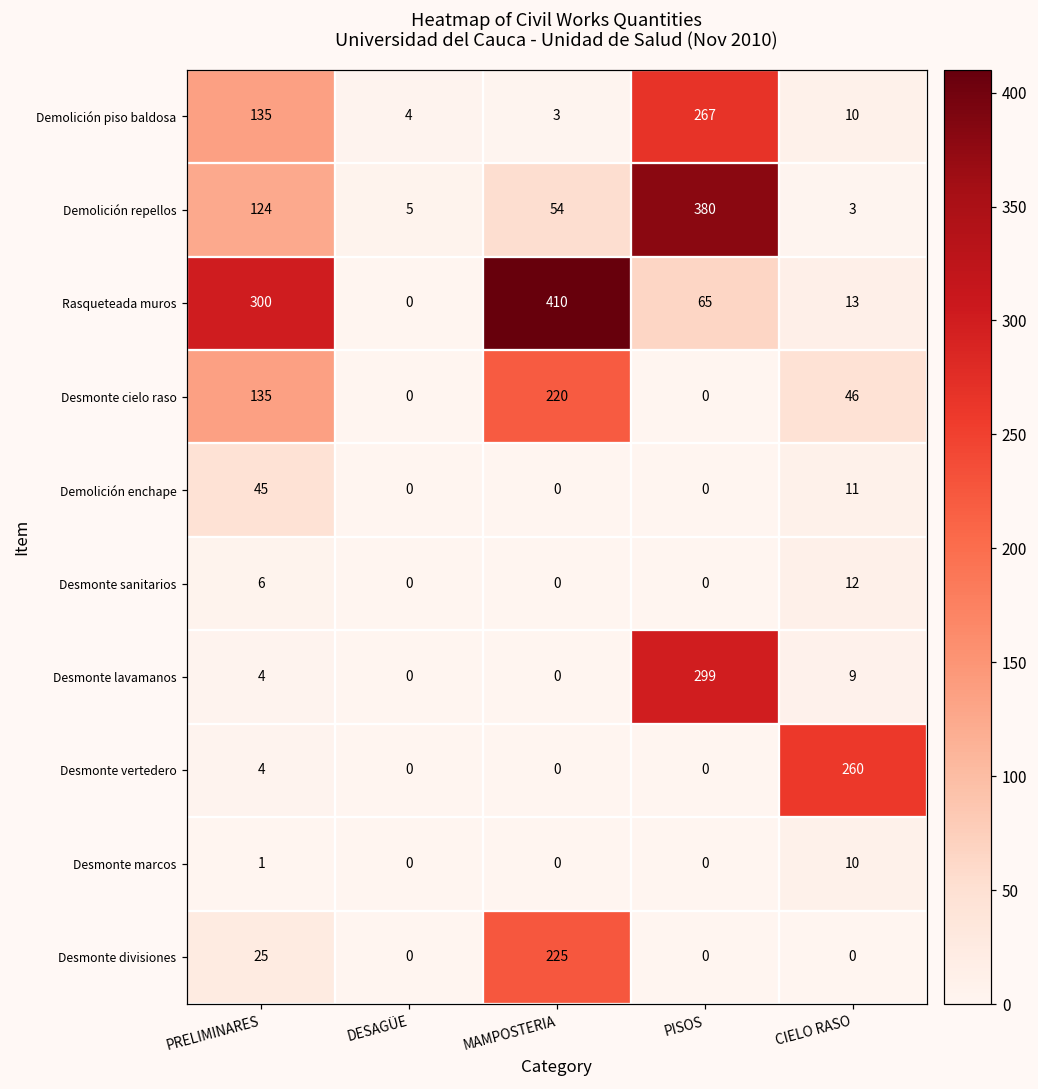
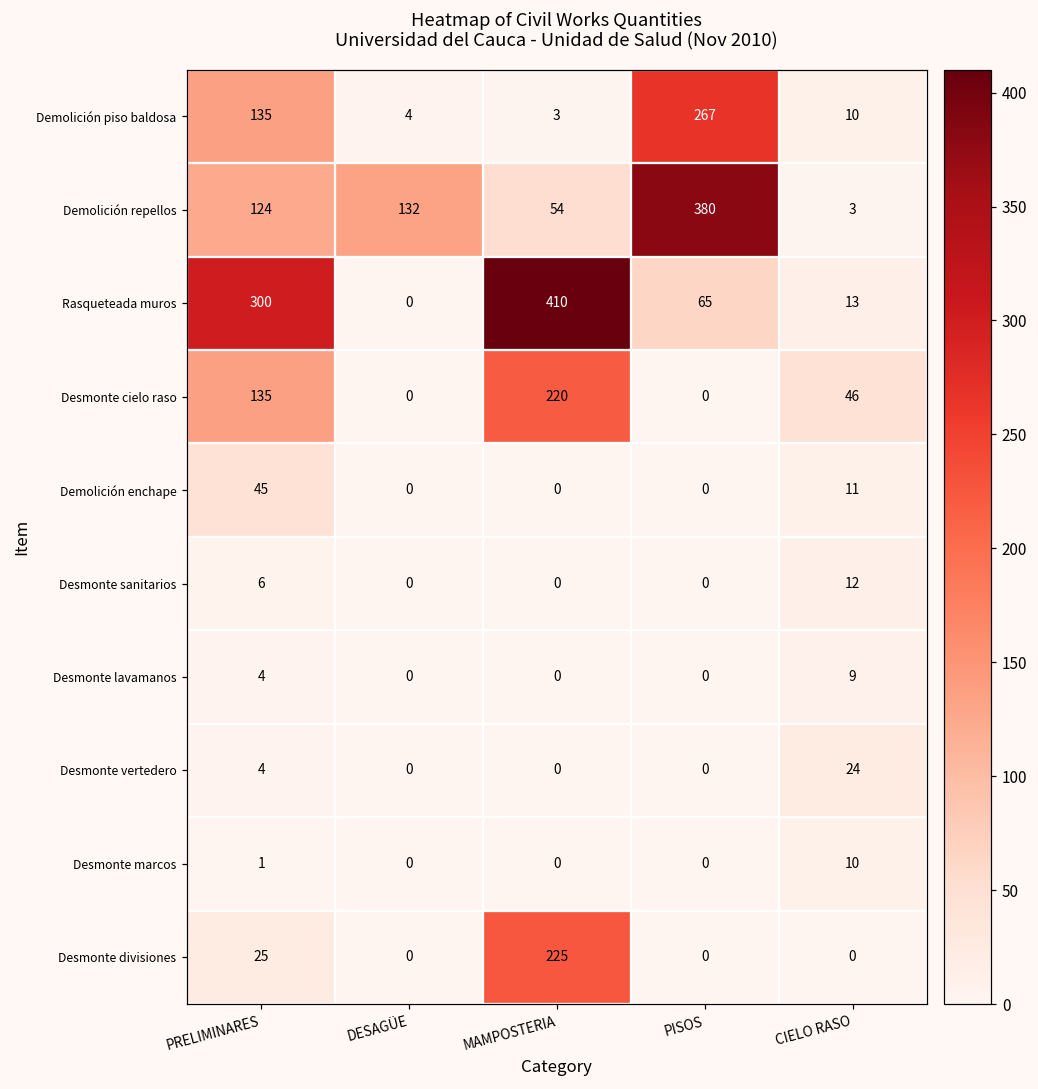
  {
    "Demolición piso baldosa": {
      "PRELIMINARES": 135,
      "DESAGÜE": 4,
      "MAMPOSTERIA": 3,
      "PISOS": 267,
      "CIELO RASO": 10
    },
    "Demolición repellos": {
      "PRELIMINARES": 124,
-     "DESAGÜE": 5,
+     "DESAGÜE": 132,
      "MAMPOSTERIA": 54,
      "PISOS": 380,
      "CIELO RASO": 3
    },
    "Rasqueteada muros": {
      "PRELIMINARES": 300,
      "DESAGÜE": 0,
      "MAMPOSTERIA": 410,
      "PISOS": 65,
      "CIELO RASO": 13
    },
    "Desmonte cielo raso": {
      "PRELIMINARES": 135,
      "DESAGÜE": 0,
      "MAMPOSTERIA": 220,
      "PISOS": 0,
      "CIELO RASO": 46
    },
    "Demolición enchape": {
      "PRELIMINARES": 45,
      "DESAGÜE": 0,
      "MAMPOSTERIA": 0,
      "PISOS": 0,
      "CIELO RASO": 11
    },
    "Desmonte sanitarios": {
      "PRELIMINARES": 6,
      "DESAGÜE": 0,
      "MAMPOSTERIA": 0,
      "PISOS": 0,
      "CIELO RASO": 12
    },
    "Desmonte lavamanos": {
      "PRELIMINARES": 4,
      "DESAGÜE": 0,
      "MAMPOSTERIA": 0,
-     "PISOS": 299,
+     "PISOS": 0,
      "CIELO RASO": 9
    },
    "Desmonte vertedero": {
      "PRELIMINARES": 4,
      "DESAGÜE": 0,
      "MAMPOSTERIA": 0,
      "PISOS": 0,
-     "CIELO RASO": 260
+     "CIELO RASO": 24
    },
    "Desmonte marcos": {
      "PRELIMINARES": 1,
      "DESAGÜE": 0,
      "MAMPOSTERIA": 0,
      "PISOS": 0,
      "CIELO RASO": 10
    },
    "Desmonte divisiones": {
      "PRELIMINARES": 25,
      "DESAGÜE": 0,
      "MAMPOSTERIA": 225,
      "PISOS": 0,
      "CIELO RASO": 0
    }
  }
